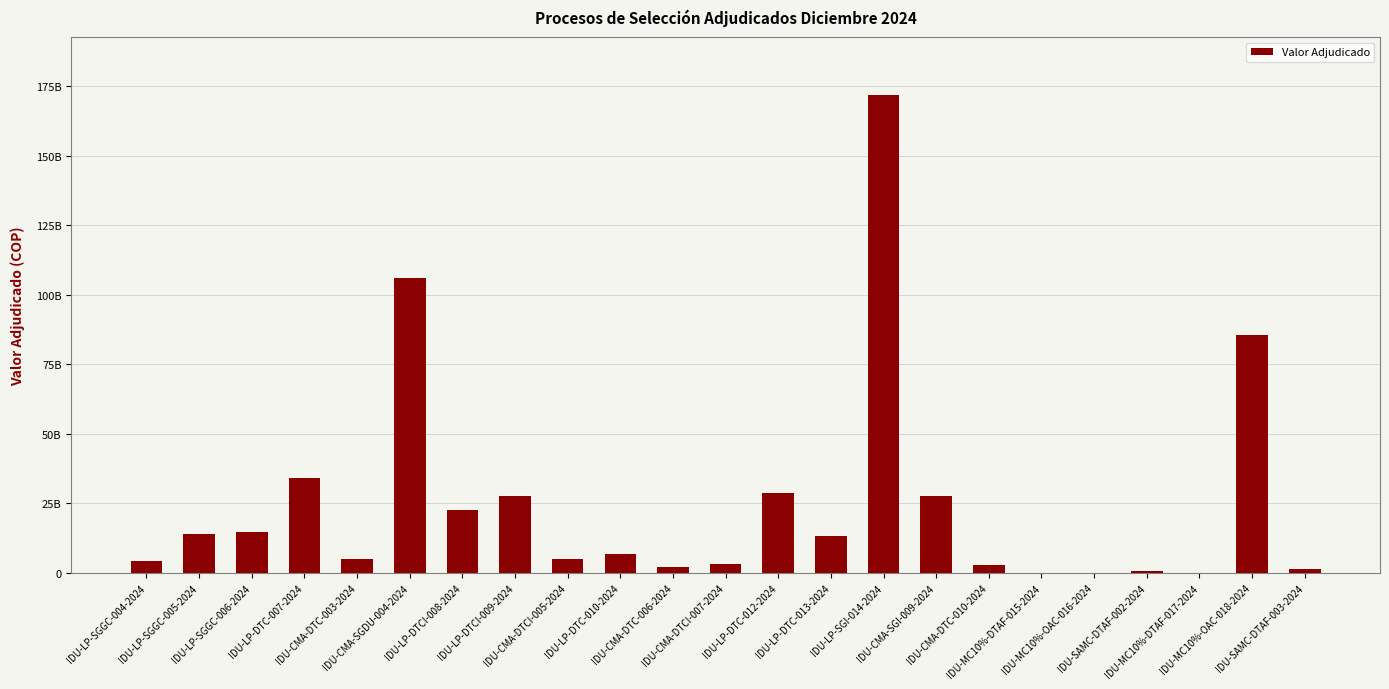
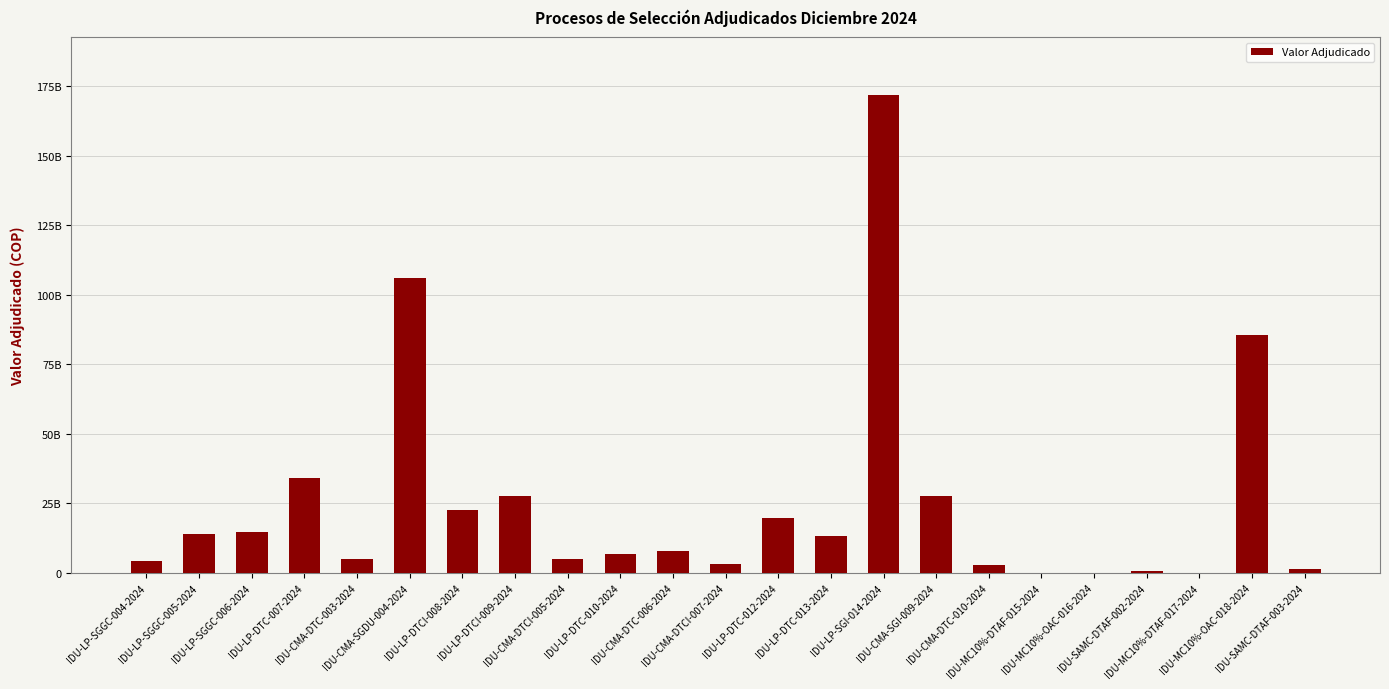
  {
    "IDU-LP-SGGC-004-2024": 4000000000,
    "IDU-LP-SGGC-005-2024": 14000000000,
    "IDU-LP-SGGC-006-2024": 15000000000,
    "IDU-LP-DTC-007-2024": 34000000000,
    "IDU-CMA-DTC-003-2024": 5000000000,
    "IDU-CMA-SGDU-004-2024": 106000000000,
    "IDU-LP-DTCI-008-2024": 23000000000,
    "IDU-LP-DTCI-009-2024": 28000000000,
    "IDU-CMA-DTCI-005-2024": 5000000000,
    "IDU-LP-DTC-010-2024": 7000000000,
-   "IDU-CMA-DTC-006-2024": 2000000000,
+   "IDU-CMA-DTC-006-2024": 8000000000,
    "IDU-CMA-DTCI-007-2024": 3000000000,
-   "IDU-LP-DTC-012-2024": 29000000000,
+   "IDU-LP-DTC-012-2024": 20000000000,
    "IDU-LP-DTC-013-2024": 13000000000,
    "IDU-LP-SGI-014-2024": 172000000000,
    "IDU-CMA-SGI-009-2024": 28000000000,
    "IDU-CMA-DTC-010-2024": 3000000000,
    "IDU-MC10%-OAC-018-2024": 86000000000,
    "IDU-SAMC-DTAF-003-2024": 1000000000
  }
